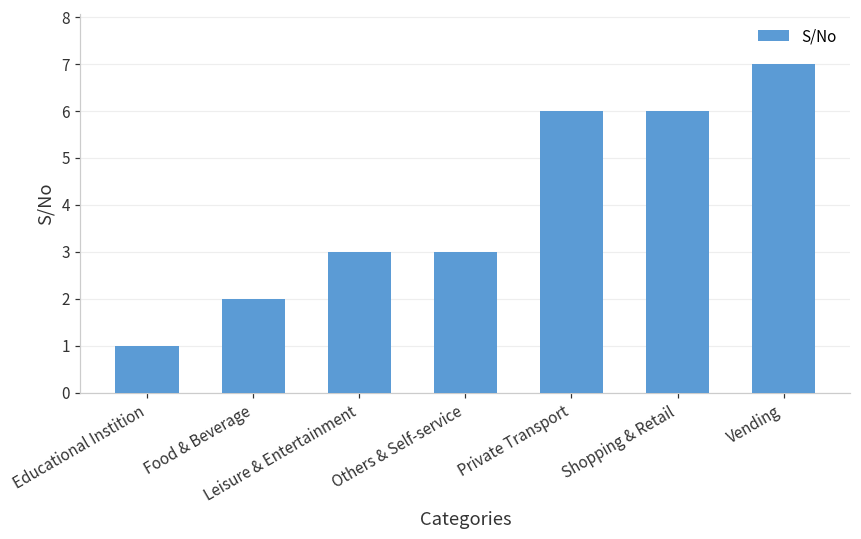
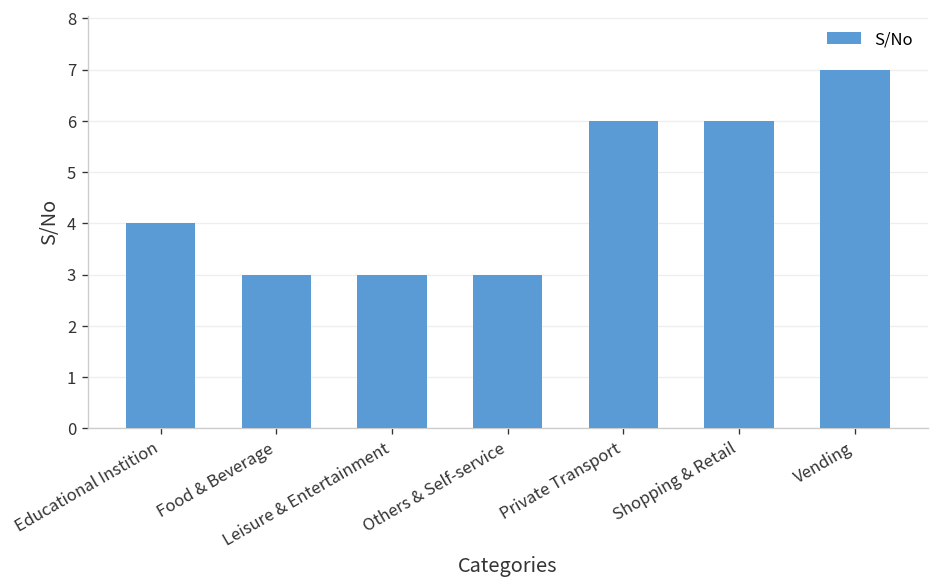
  {
-   "Educational Instition": 1,
-   "Food & Beverage": 2,
+   "Educational Instition": 4,
+   "Food & Beverage": 3,
    "Leisure & Entertainment": 3,
    "Others & Self-service": 3,
    "Private Transport": 6,
    "Shopping & Retail": 6,
    "Vending": 7
  }
